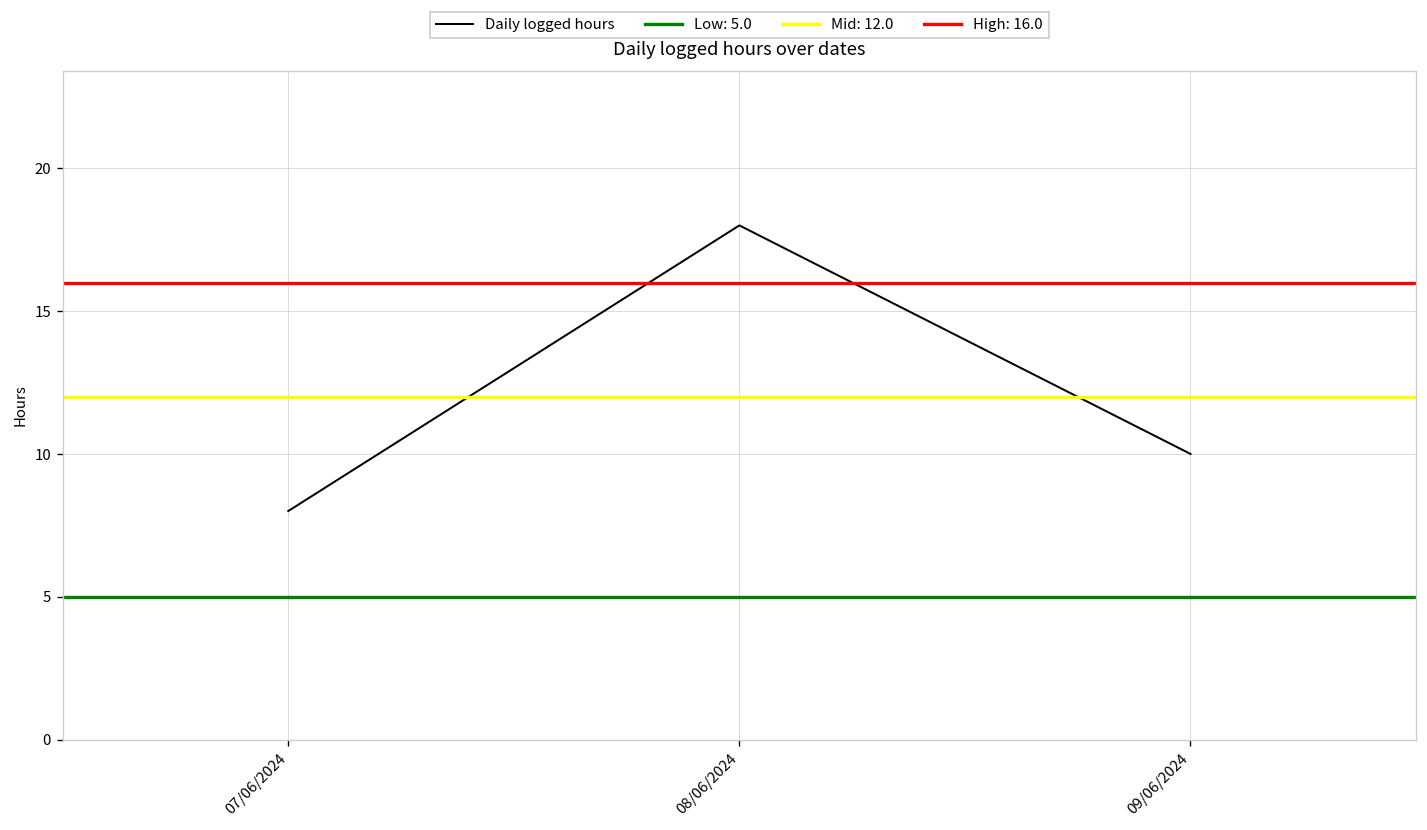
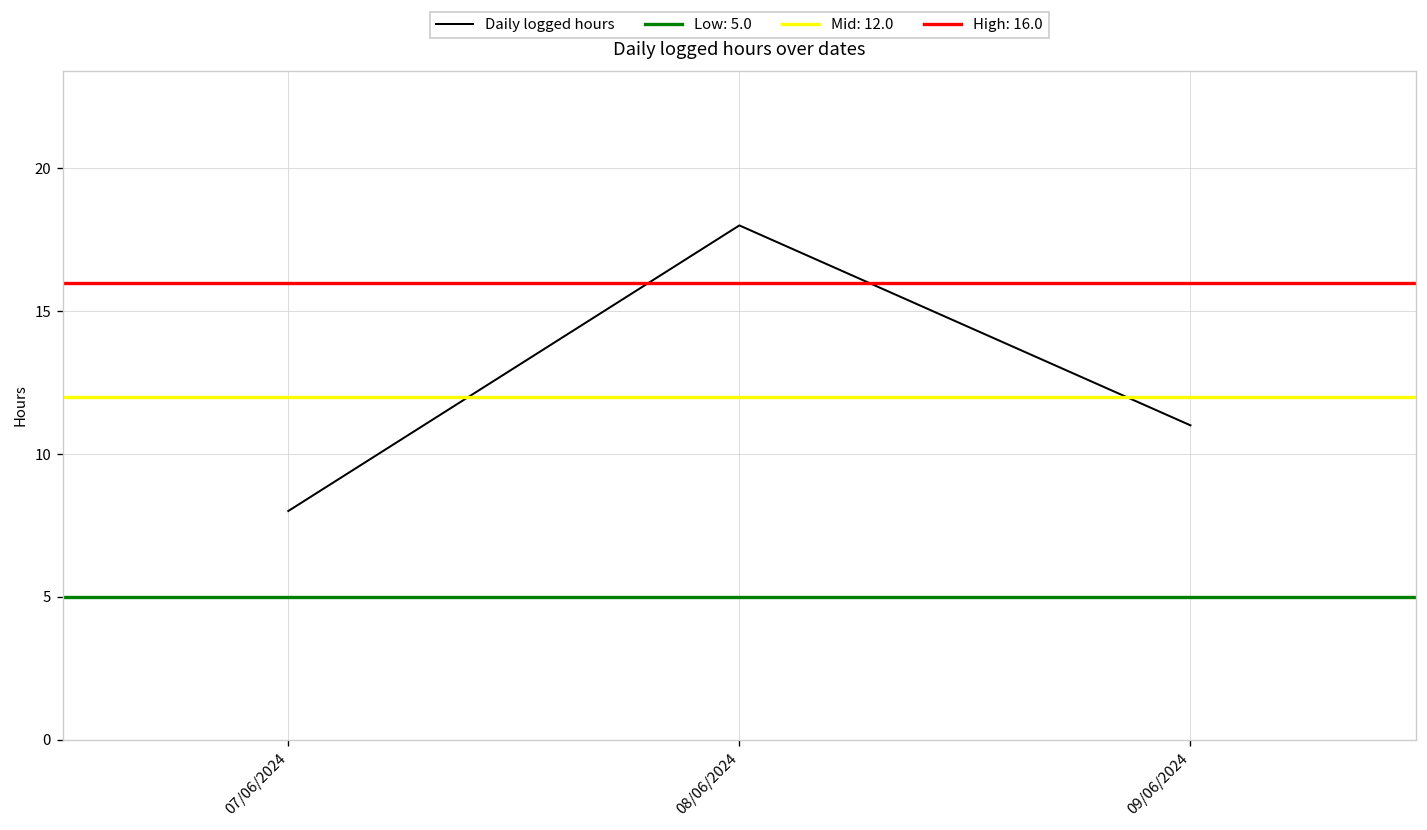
  {
    "07/06/2024": 8,
    "08/06/2024": 18,
-   "09/06/2024": 10
+   "09/06/2024": 11
  }
